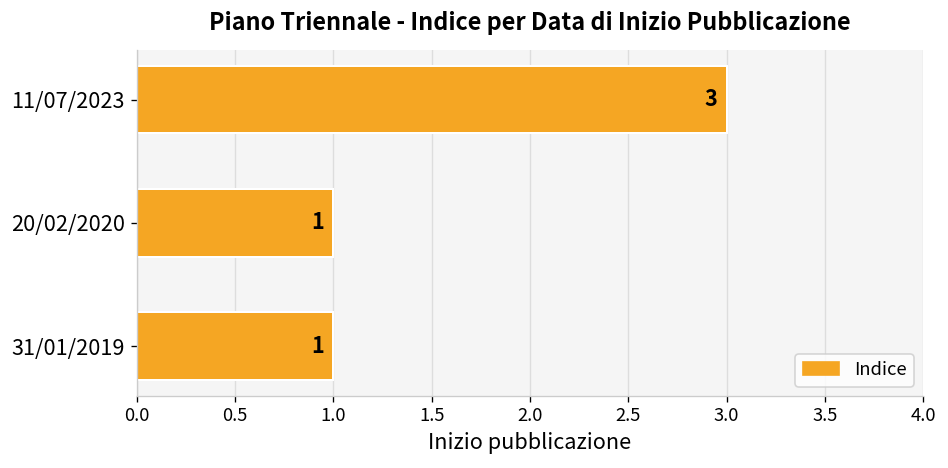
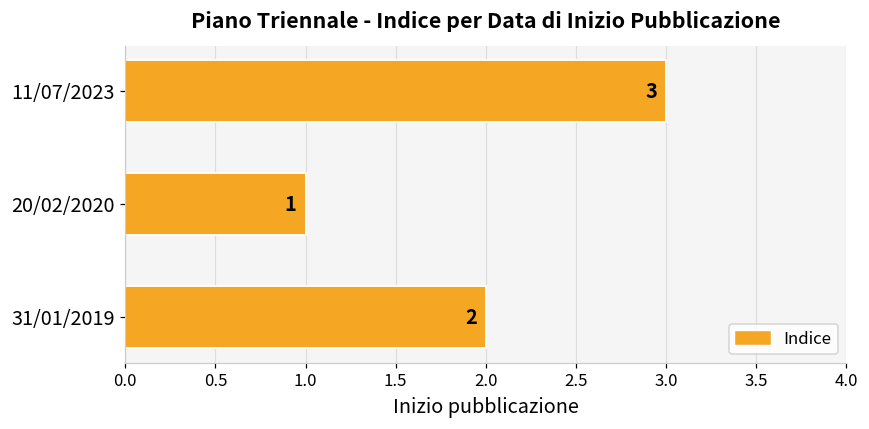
  {
    "11/07/2023": 3,
    "20/02/2020": 1,
-   "31/01/2019": 1
+   "31/01/2019": 2
  }
